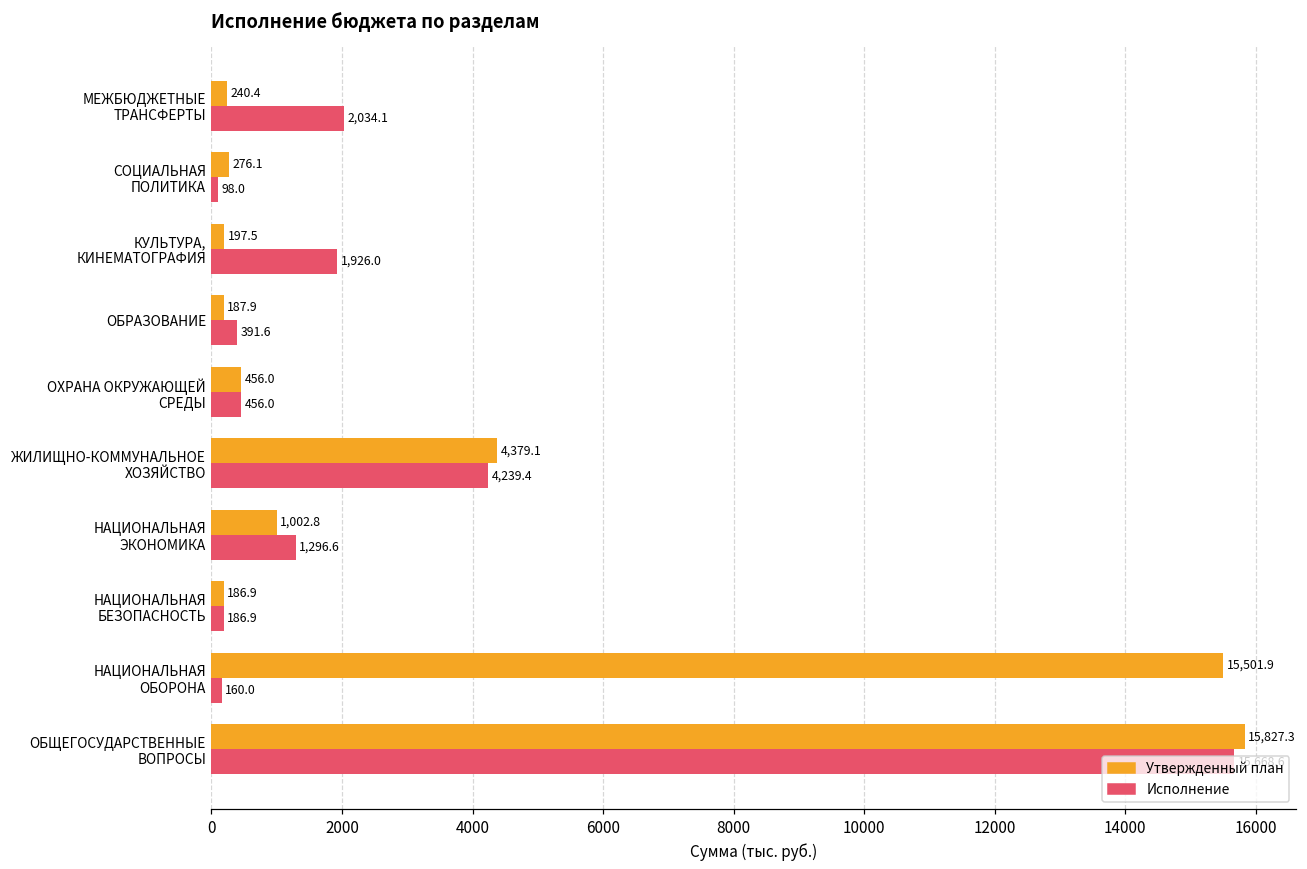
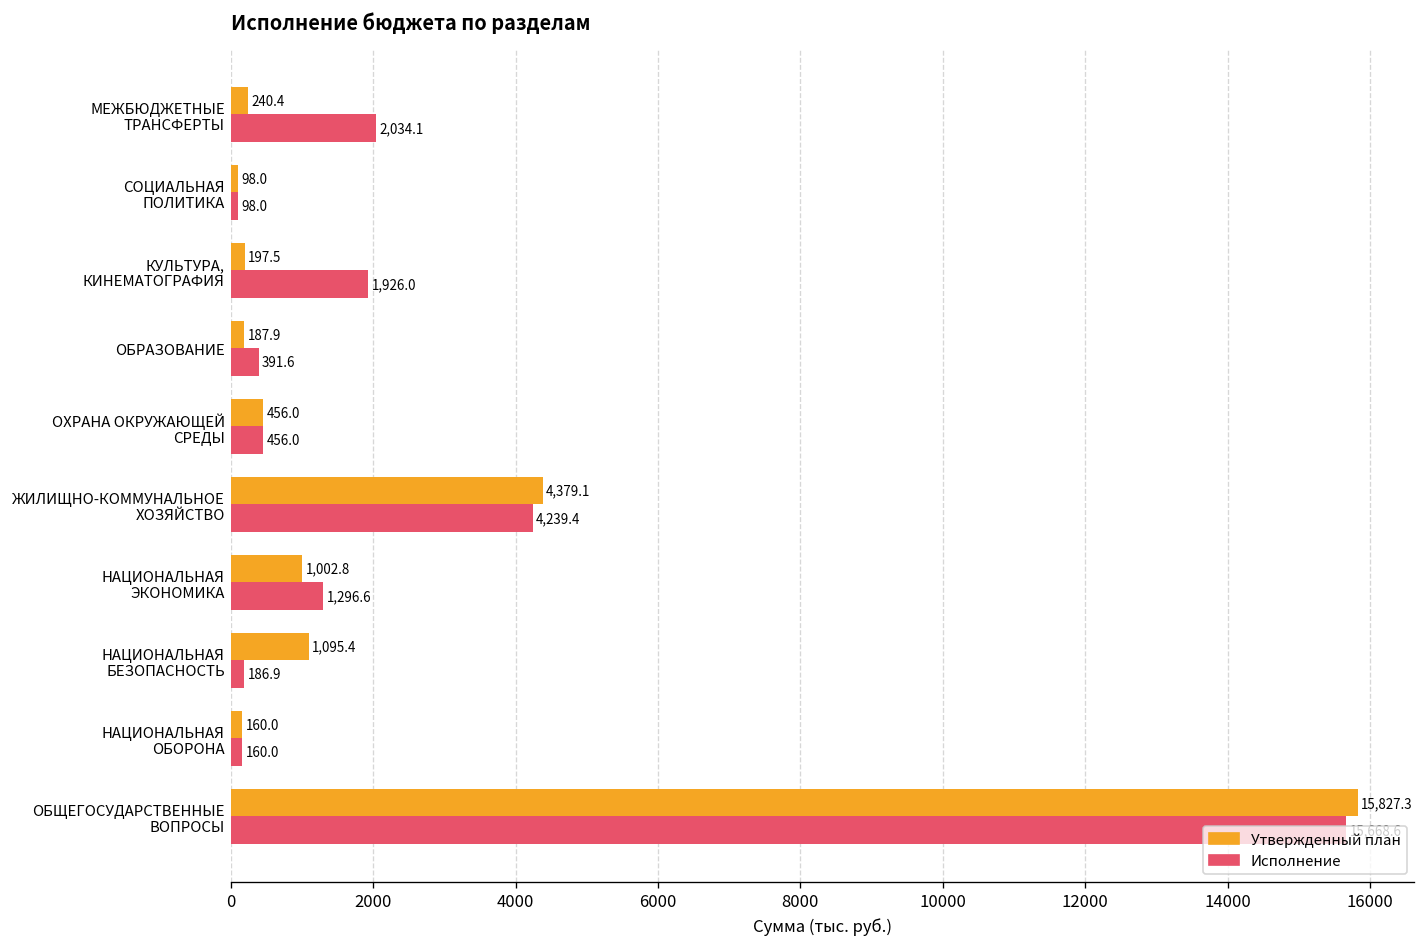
  {
    "Утвержденный план": {
      "МЕЖБЮДЖЕТНЫЕ ТРАНСФЕРТЫ": "240.4",
-     "СОЦИАЛЬНАЯ ПОЛИТИКА": "276.1",
+     "СОЦИАЛЬНАЯ ПОЛИТИКА": "98.0",
      "КУЛЬТУРА, КИНЕМАТОГРАФИЯ": "197.5",
      "ОБРАЗОВАНИЕ": "187.9",
      "ОХРАНА ОКРУЖАЮЩЕЙ СРЕДЫ": "456.0",
      "ЖИЛИЩНО-КОММУНАЛЬНОЕ ХОЗЯЙСТВО": "4,379.1",
      "НАЦИОНАЛЬНАЯ ЭКОНОМИКА": "1,002.8",
-     "НАЦИОНАЛЬНАЯ БЕЗОПАСНОСТЬ": "186.9",
-     "НАЦИОНАЛЬНАЯ ОБОРОНА": "15,501.9",
+     "НАЦИОНАЛЬНАЯ БЕЗОПАСНОСТЬ": "1,095.4",
+     "НАЦИОНАЛЬНАЯ ОБОРОНА": "160.0",
      "ОБЩЕГОСУДАРСТВЕННЫЕ ВОПРОСЫ": "15,827.3"
    },
    "Исполнение": {
      "МЕЖБЮДЖЕТНЫЕ ТРАНСФЕРТЫ": "2,034.1",
      "СОЦИАЛЬНАЯ ПОЛИТИКА": "98.0",
      "КУЛЬТУРА, КИНЕМАТОГРАФИЯ": "1,926.0",
      "ОБРАЗОВАНИЕ": "391.6",
      "ОХРАНА ОКРУЖАЮЩЕЙ СРЕДЫ": "456.0",
      "ЖИЛИЩНО-КОММУНАЛЬНОЕ ХОЗЯЙСТВО": "4,239.4",
      "НАЦИОНАЛЬНАЯ ЭКОНОМИКА": "1,296.6",
      "НАЦИОНАЛЬНАЯ БЕЗОПАСНОСТЬ": "186.9",
      "НАЦИОНАЛЬНАЯ ОБОРОНА": "160.0"
    }
  }
